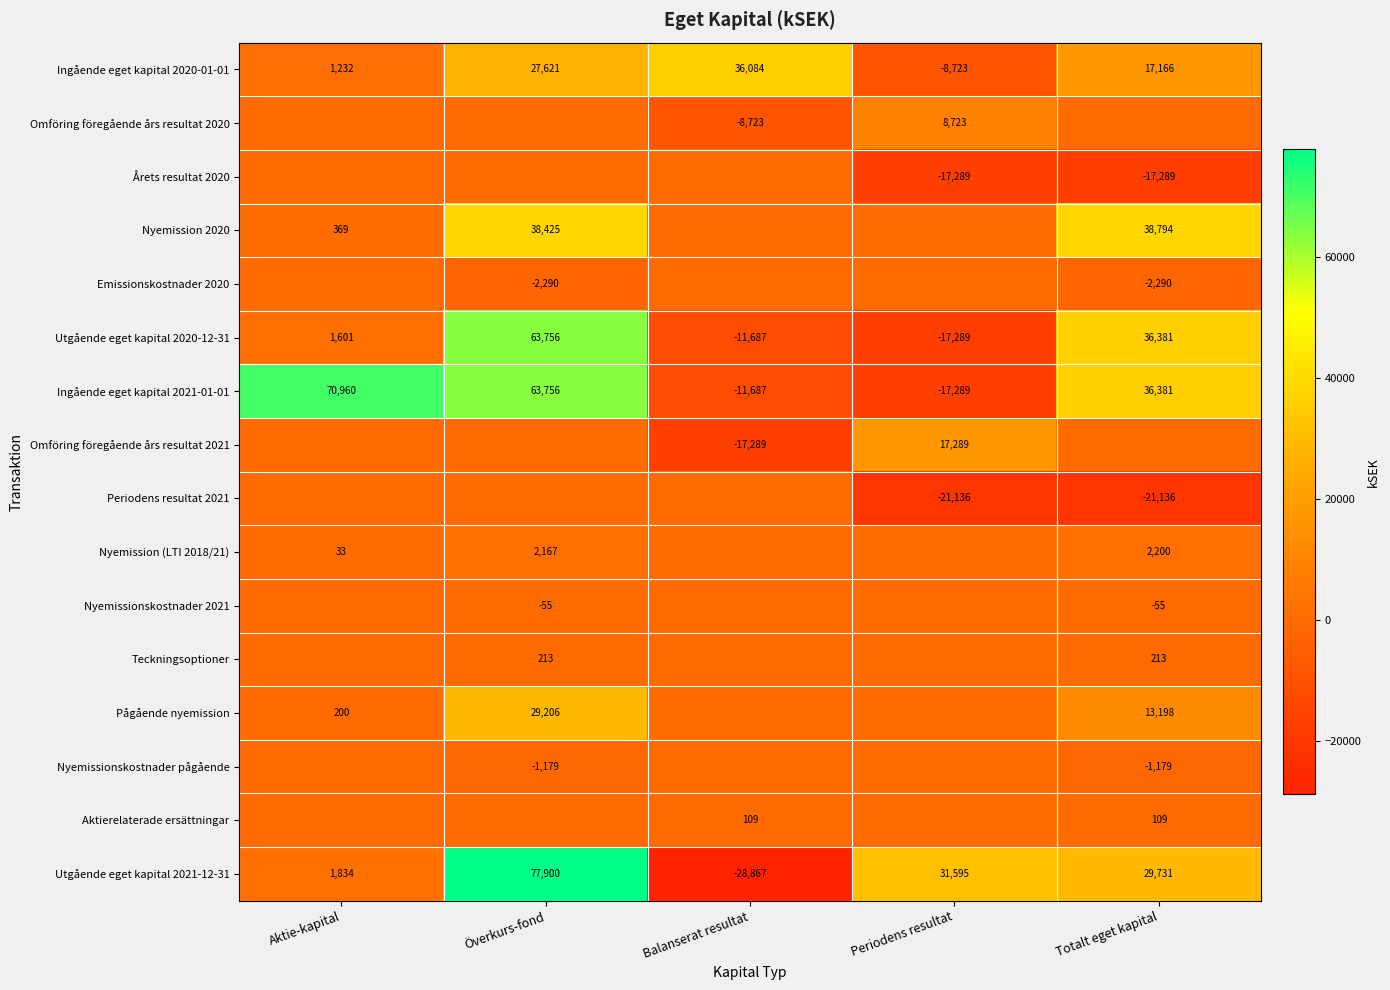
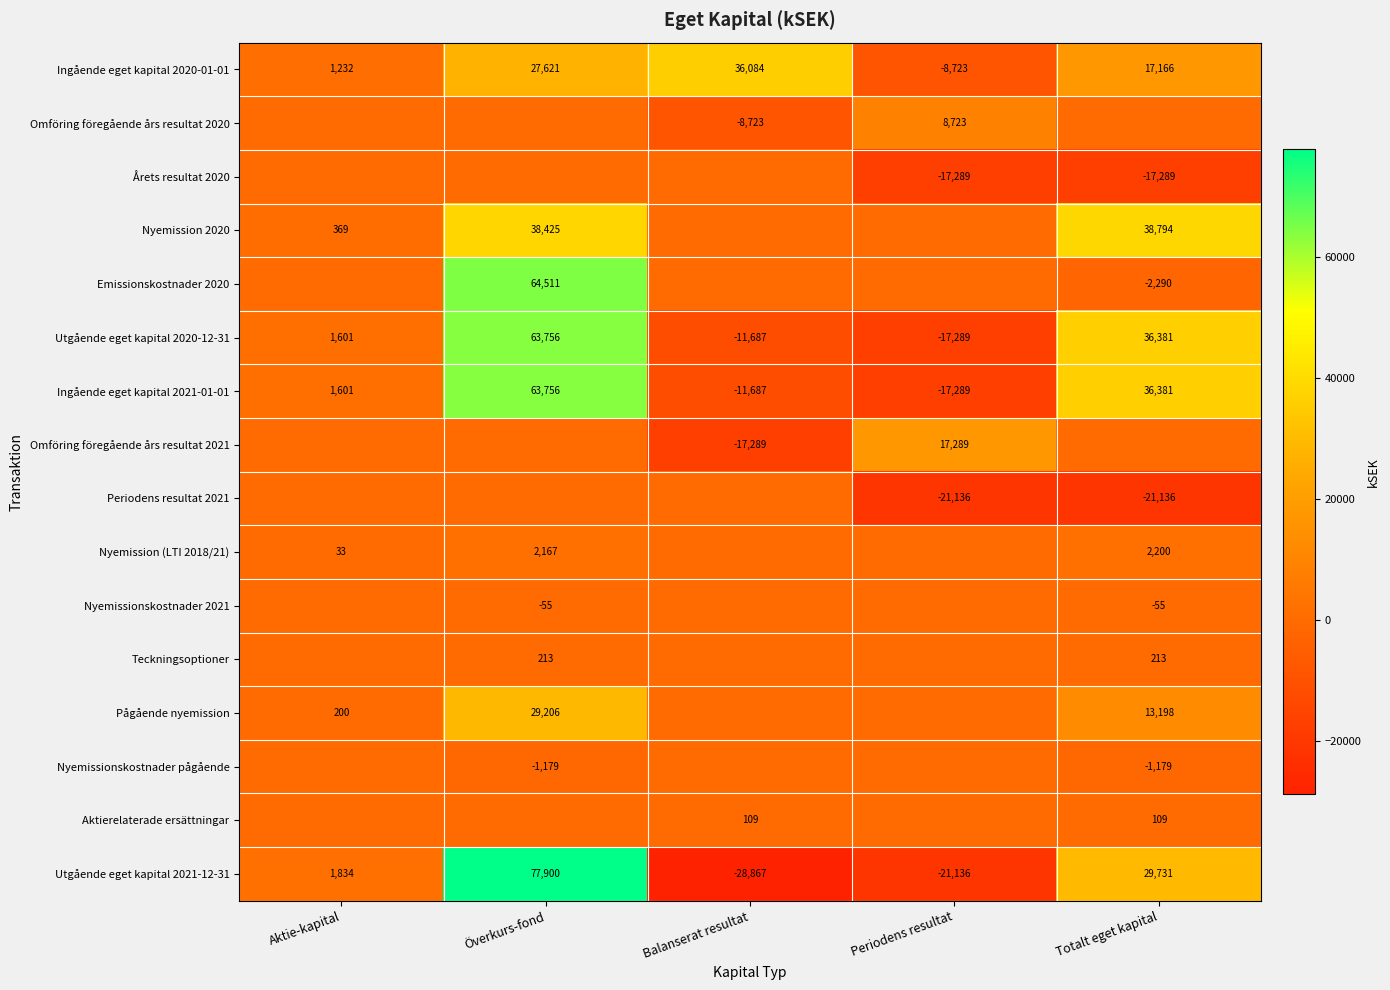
  {
    "Ingående eget kapital 2020-01-01": {
      "Aktie-kapital": "1,232",
      "Överkurs-fond": "27,621",
      "Balanserat resultat": "36,084",
      "Periodens resultat": "-8,723",
      "Totalt eget kapital": "17,166"
    },
    "Omföring föregående års resultat 2020": {
      "Balanserat resultat": "-8,723",
      "Periodens resultat": "8,723"
    },
    "Årets resultat 2020": {
      "Periodens resultat": "-17,289",
      "Totalt eget kapital": "-17,289"
    },
    "Nyemission 2020": {
      "Aktie-kapital": "369",
      "Överkurs-fond": "38,425",
      "Totalt eget kapital": "38,794"
    },
    "Emissionskostnader 2020": {
-     "Överkurs-fond": "-2,290",
+     "Överkurs-fond": "64,511",
      "Totalt eget kapital": "-2,290"
    },
    "Utgående eget kapital 2020-12-31": {
      "Aktie-kapital": "1,601",
      "Överkurs-fond": "63,756",
      "Balanserat resultat": "-11,687",
      "Periodens resultat": "-17,289",
      "Totalt eget kapital": "36,381"
    },
    "Ingående eget kapital 2021-01-01": {
-     "Aktie-kapital": "70,960",
+     "Aktie-kapital": "1,601",
      "Överkurs-fond": "63,756",
      "Balanserat resultat": "-11,687",
      "Periodens resultat": "-17,289",
      "Totalt eget kapital": "36,381"
    },
    "Omföring föregående års resultat 2021": {
      "Balanserat resultat": "-17,289",
      "Periodens resultat": "17,289"
    },
    "Periodens resultat 2021": {
      "Periodens resultat": "-21,136",
      "Totalt eget kapital": "-21,136"
    },
    "Nyemission (LTI 2018/21)": {
      "Aktie-kapital": "33",
      "Överkurs-fond": "2,167",
      "Totalt eget kapital": "2,200"
    },
    "Nyemissionskostnader 2021": {
      "Överkurs-fond": "-55",
      "Totalt eget kapital": "-55"
    },
    "Teckningsoptioner": {
      "Överkurs-fond": "213",
      "Totalt eget kapital": "213"
    },
    "Pågående nyemission": {
      "Aktie-kapital": "200",
      "Överkurs-fond": "29,206",
      "Totalt eget kapital": "13,198"
    },
    "Nyemissionskostnader pågående": {
      "Överkurs-fond": "-1,179",
      "Totalt eget kapital": "-1,179"
    },
    "Aktierelaterade ersättningar": {
      "Balanserat resultat": "109",
      "Totalt eget kapital": "109"
    },
    "Utgående eget kapital 2021-12-31": {
      "Aktie-kapital": "1,834",
      "Överkurs-fond": "77,900",
      "Balanserat resultat": "-28,867",
-     "Periodens resultat": "31,595",
+     "Periodens resultat": "-21,136",
      "Totalt eget kapital": "29,731"
    }
  }
